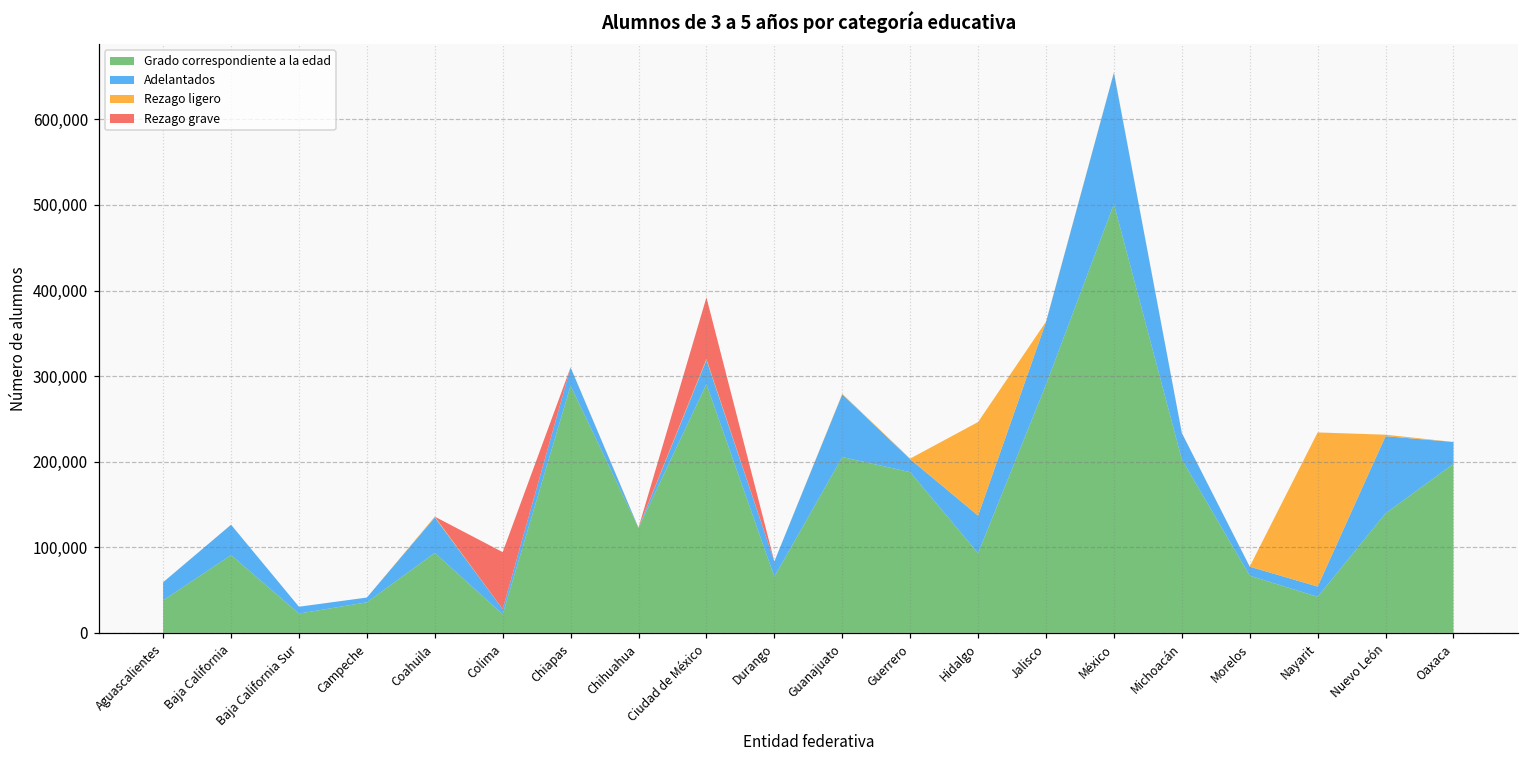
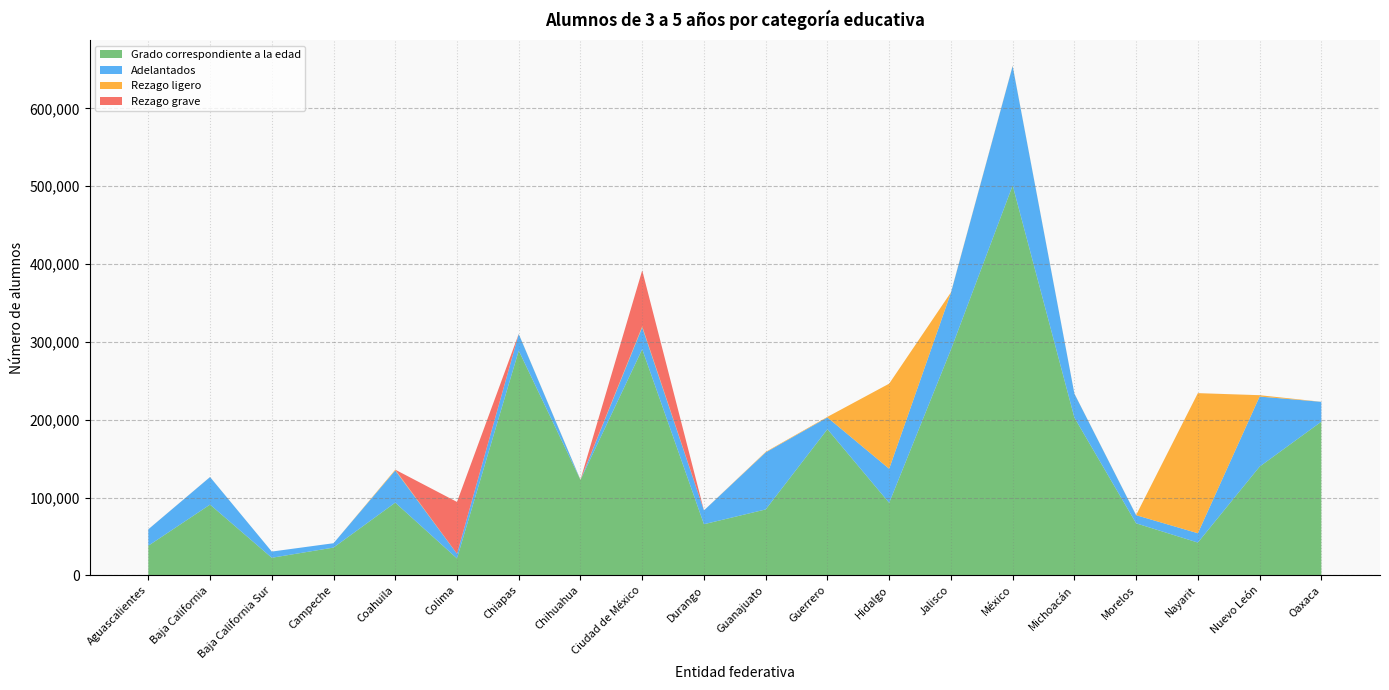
  {
    "Grado correspondiente a la edad": {
      "Aguascalientes": "40,000",
      "Baja California": "90,000",
      "Baja California Sur": "20,000",
      "Campeche": "40,000",
      "Coahuila": "90,000",
      "Colima": "20,000",
      "Chiapas": "290,000",
      "Ciudad de México": "290,000",
      "Durango": "70,000",
-     "Guanajuato": "210,000",
+     "Guanajuato": "80,000",
      "Guerrero": "190,000",
      "Hidalgo": "90,000",
      "Jalisco": "290,000",
      "México": "500,000",
      "Michoacán": "200,000",
      "Morelos": "70,000",
      "Nayarit": "40,000",
      "Nuevo León": "140,000",
      "Oaxaca": "200,000"
    },
    "Adelantados": {
      "Hidalgo": "40,000",
      "Nayarit": "10,000"
    },
    "Rezago grave": {
      "Colima": "70,000",
      "Ciudad de México": "70,000"
    }
  }
